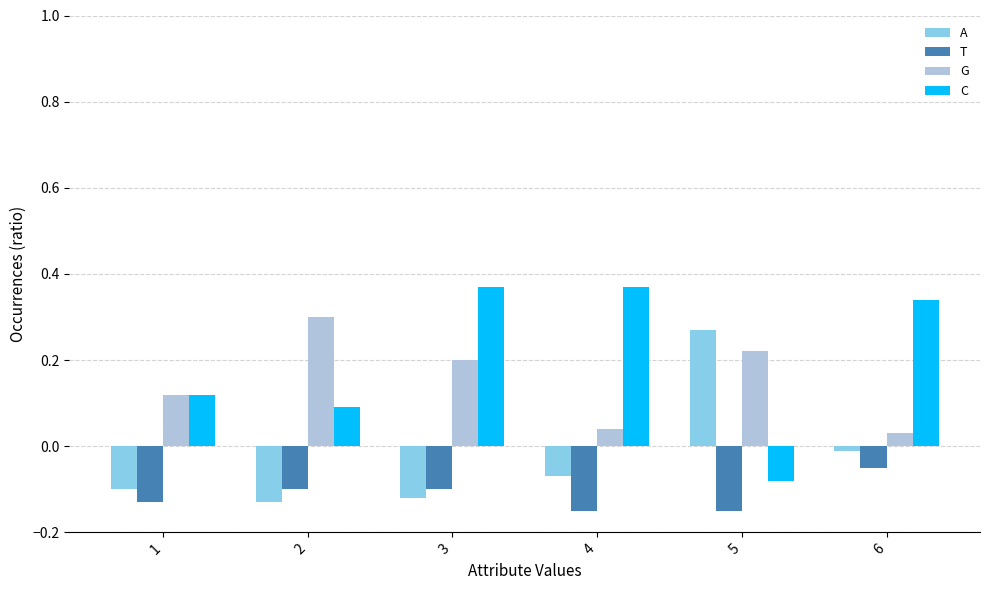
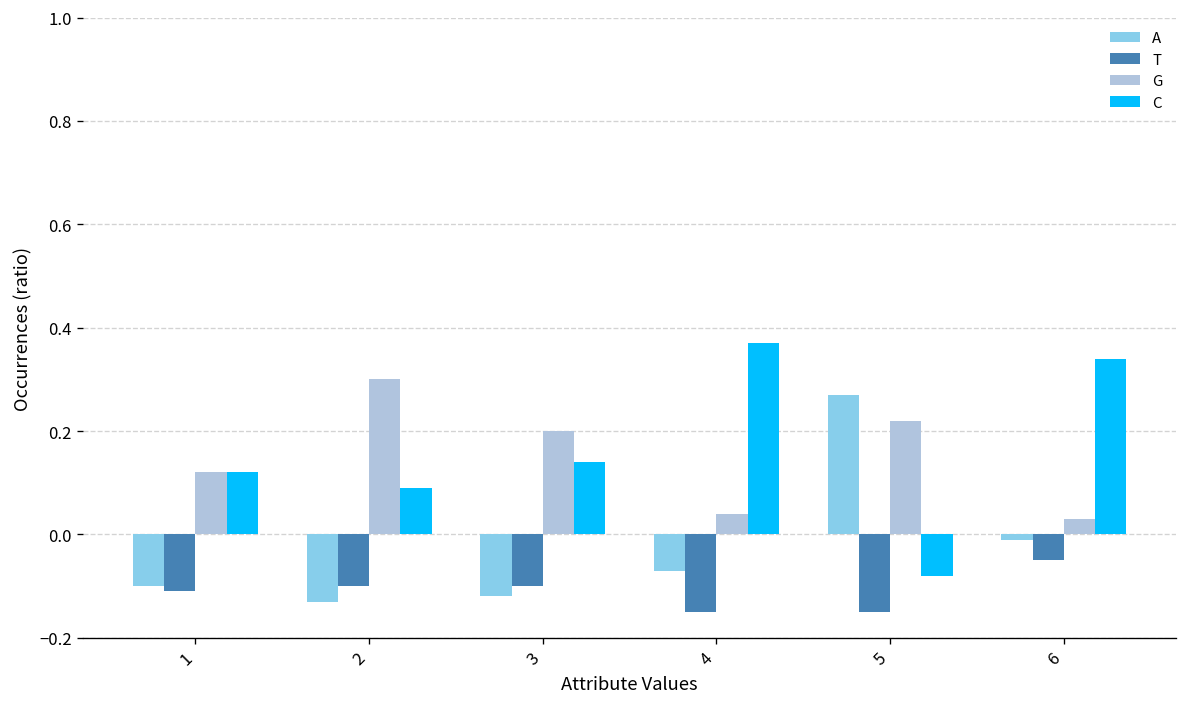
  {
    "T": {
-     "1": -0.13,
+     "1": -0.11,
      "2": -0.10,
      "3": -0.10,
      "4": -0.15,
      "5": -0.15,
      "6": -0.05
    },
    "C": {
      "1": 0.12,
      "2": 0.09,
-     "3": 0.37,
+     "3": 0.14,
      "4": 0.37,
      "5": -0.08,
      "6": 0.34
    }
  }
